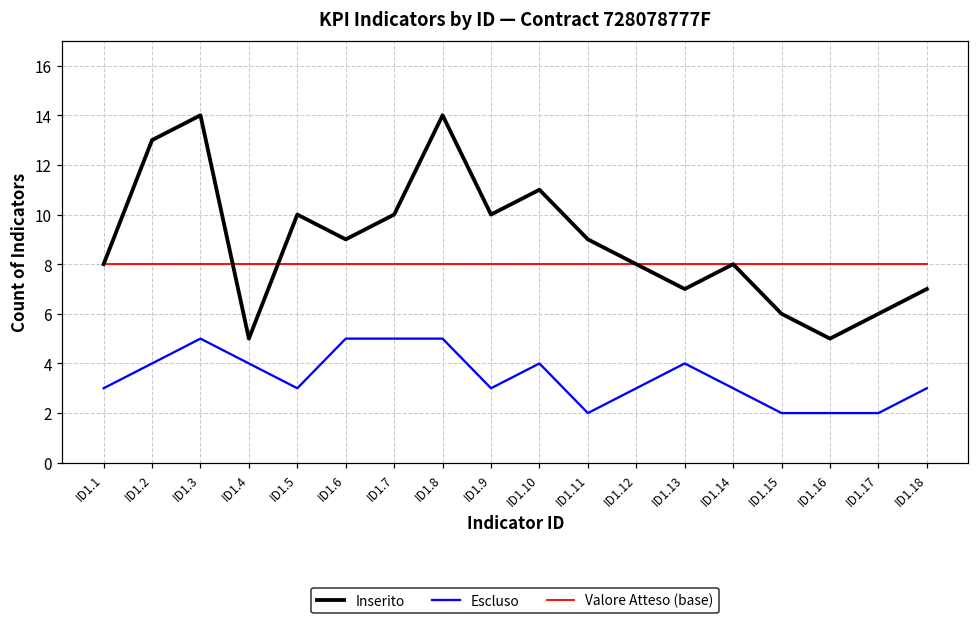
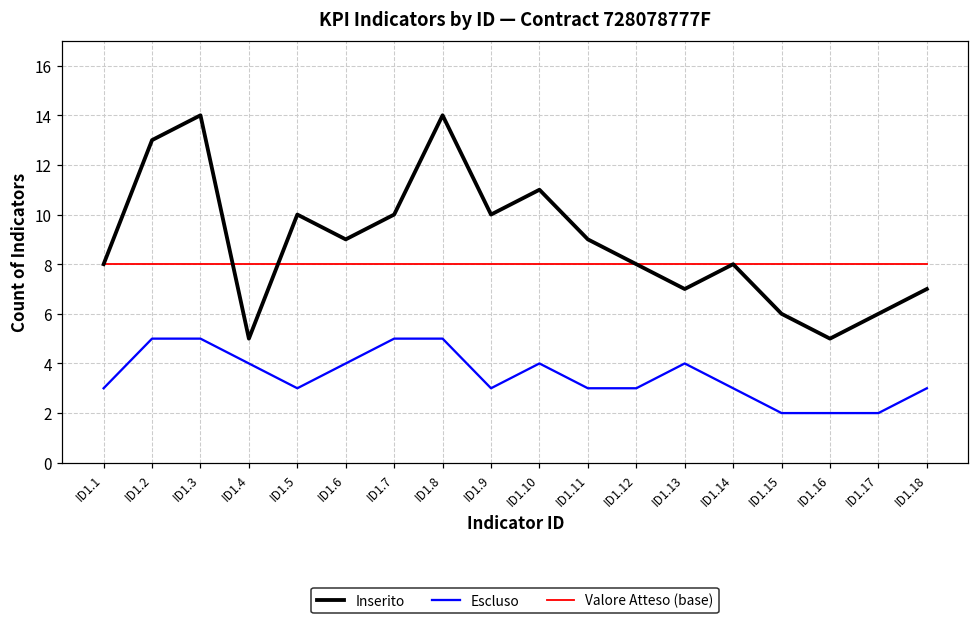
  {
    "Inserito": {
      "ID1.2": 13,
      "ID1.3": 14,
      "ID1.4": 5,
      "ID1.5": 10,
      "ID1.6": 9,
      "ID1.7": 10,
      "ID1.8": 14,
      "ID1.9": 10,
      "ID1.10": 11,
      "ID1.11": 9,
      "ID1.13": 7,
      "ID1.15": 6,
      "ID1.16": 5,
      "ID1.17": 6,
      "ID1.18": 7
    },
    "Escluso": {
      "ID1.1": 3,
-     "ID1.2": 4,
+     "ID1.2": 5,
      "ID1.3": 5,
      "ID1.4": 4,
      "ID1.5": 3,
-     "ID1.6": 5,
+     "ID1.6": 4,
      "ID1.7": 5,
      "ID1.8": 5,
      "ID1.9": 3,
      "ID1.10": 4,
-     "ID1.11": 2,
+     "ID1.11": 3,
      "ID1.12": 3,
      "ID1.13": 4,
      "ID1.14": 3,
      "ID1.15": 2,
      "ID1.16": 2,
      "ID1.17": 2,
      "ID1.18": 3
    },
    "Valore Atteso (base)": {
      "ID1.2": 8,
      "ID1.3": 8,
      "ID1.4": 8,
      "ID1.5": 8,
      "ID1.6": 8,
      "ID1.7": 8,
      "ID1.8": 8,
      "ID1.9": 8,
      "ID1.10": 8,
      "ID1.11": 8,
      "ID1.13": 8,
      "ID1.15": 8,
      "ID1.16": 8,
      "ID1.17": 8,
      "ID1.18": 8
    }
  }
